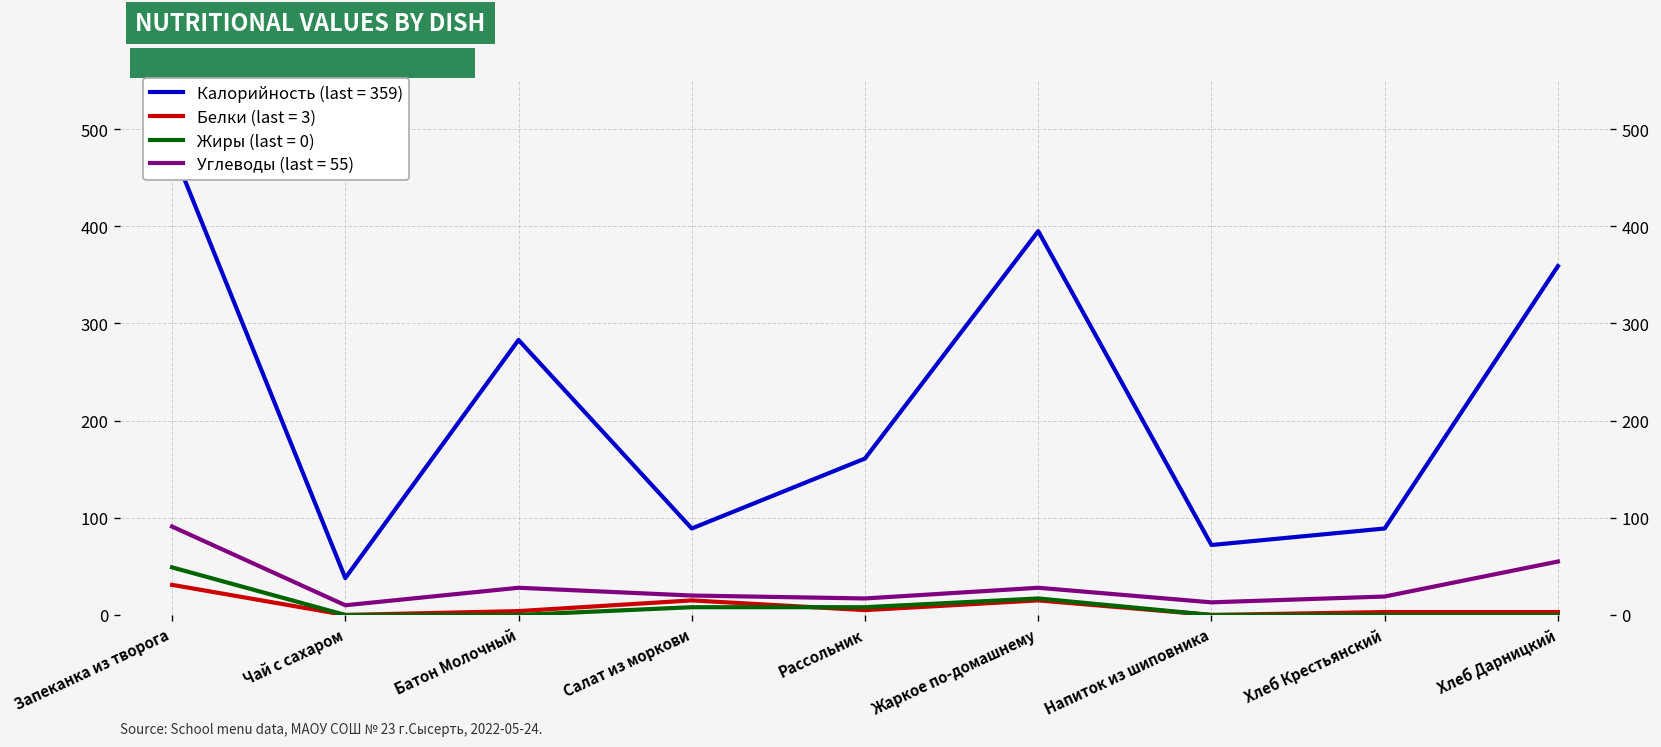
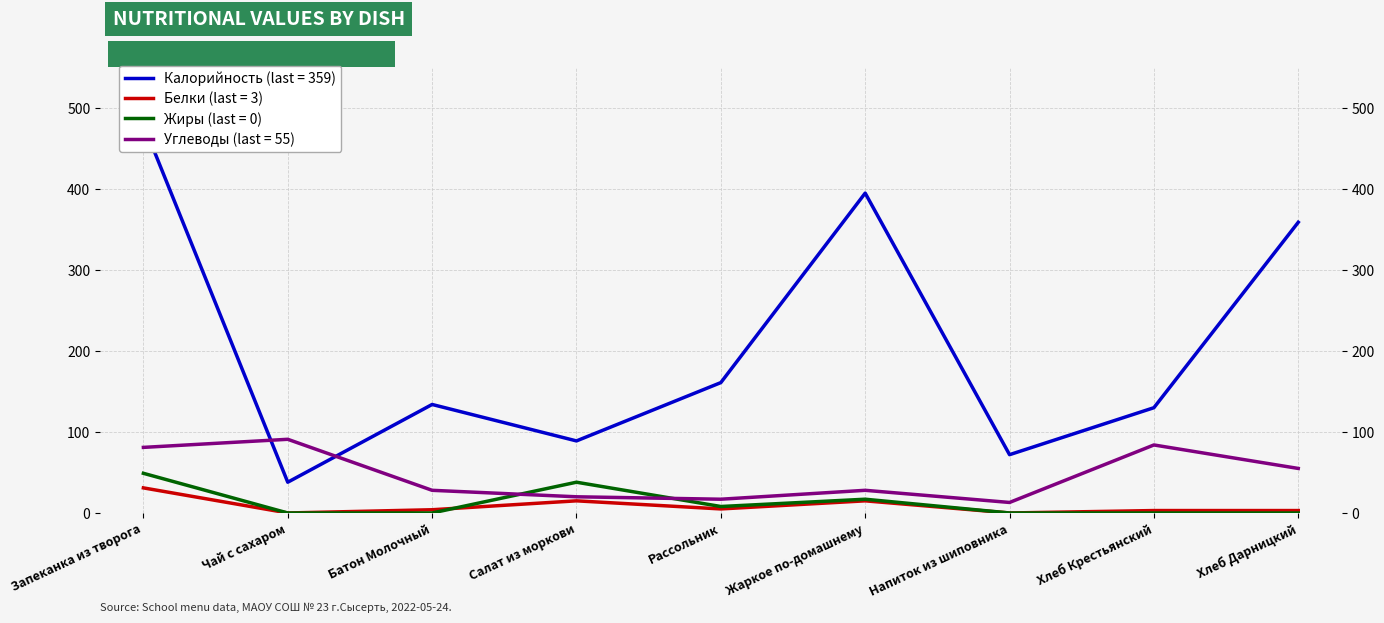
  {
    "Калорийность (last = 359)": {
      "Чай с сахаром": 40,
-     "Батон Молочный": 280,
+     "Батон Молочный": 130,
      "Салат из моркови": 90,
      "Рассольник": 160,
      "Жаркое по-домашнему": 400,
      "Напиток из шиповника": 70,
-     "Хлеб Крестьянский": 90,
+     "Хлеб Крестьянский": 130,
      "Хлеб Дарницкий": 360
    },
    "Белки (last = 3)": {
      "Запеканка из творога": 30,
      "Батон Молочный": 0,
      "Салат из моркови": 20
    },
    "Жиры (last = 0)": {
      "Запеканка из творога": 50,
      "Батон Молочный": 0,
-     "Салат из моркови": 10
+     "Салат из моркови": 40
    },
    "Углеводы (last = 55)": {
-     "Запеканка из творога": 90,
-     "Чай с сахаром": 10,
+     "Запеканка из творога": 80,
+     "Чай с сахаром": 90,
      "Батон Молочный": 30,
      "Салат из моркови": 20,
      "Рассольник": 20,
      "Жаркое по-домашнему": 30,
      "Напиток из шиповника": 10,
-     "Хлеб Крестьянский": 20,
+     "Хлеб Крестьянский": 80,
      "Хлеб Дарницкий": 60
    }
  }
